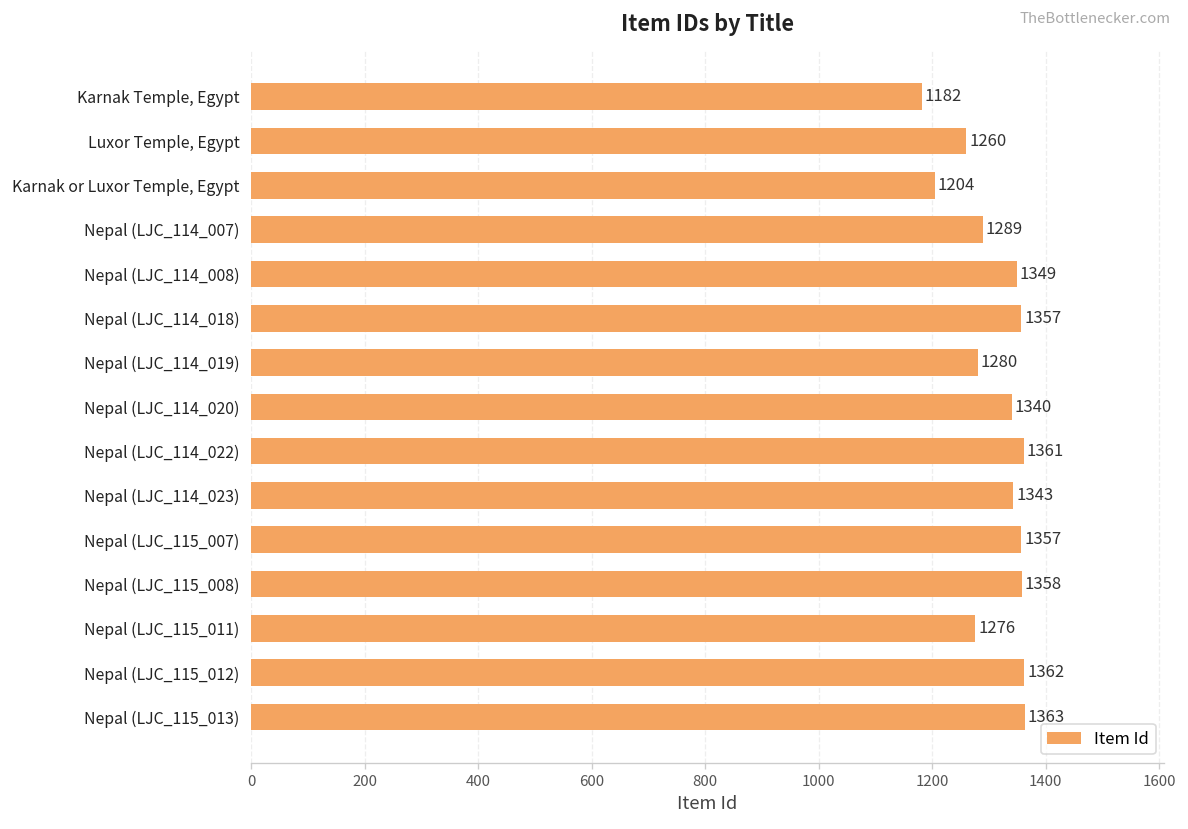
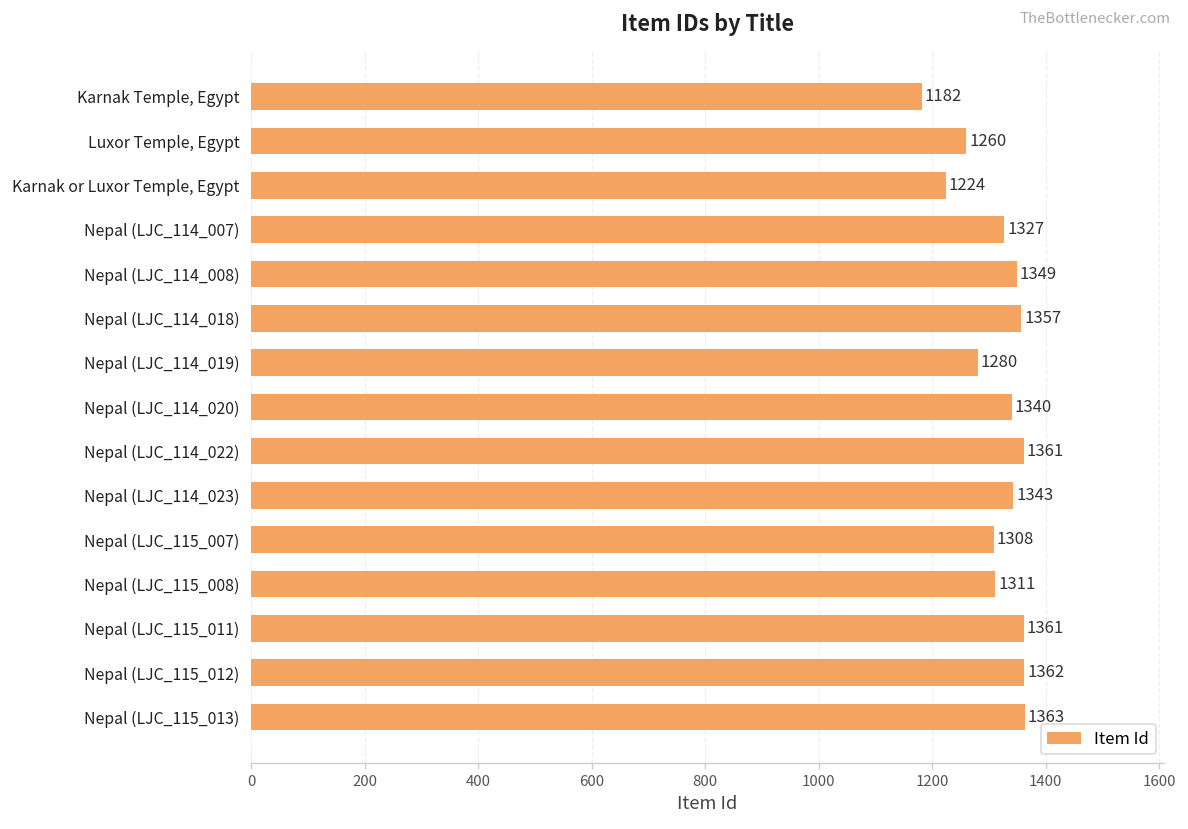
  {
    "Karnak Temple, Egypt": 1182,
    "Luxor Temple, Egypt": 1260,
-   "Karnak or Luxor Temple, Egypt": 1204,
-   "Nepal (LJC_114_007)": 1289,
+   "Karnak or Luxor Temple, Egypt": 1224,
+   "Nepal (LJC_114_007)": 1327,
    "Nepal (LJC_114_008)": 1349,
    "Nepal (LJC_114_018)": 1357,
    "Nepal (LJC_114_019)": 1280,
    "Nepal (LJC_114_020)": 1340,
    "Nepal (LJC_114_022)": 1361,
    "Nepal (LJC_114_023)": 1343,
-   "Nepal (LJC_115_007)": 1357,
-   "Nepal (LJC_115_008)": 1358,
-   "Nepal (LJC_115_011)": 1276,
+   "Nepal (LJC_115_007)": 1308,
+   "Nepal (LJC_115_008)": 1311,
+   "Nepal (LJC_115_011)": 1361,
    "Nepal (LJC_115_012)": 1362
  }
